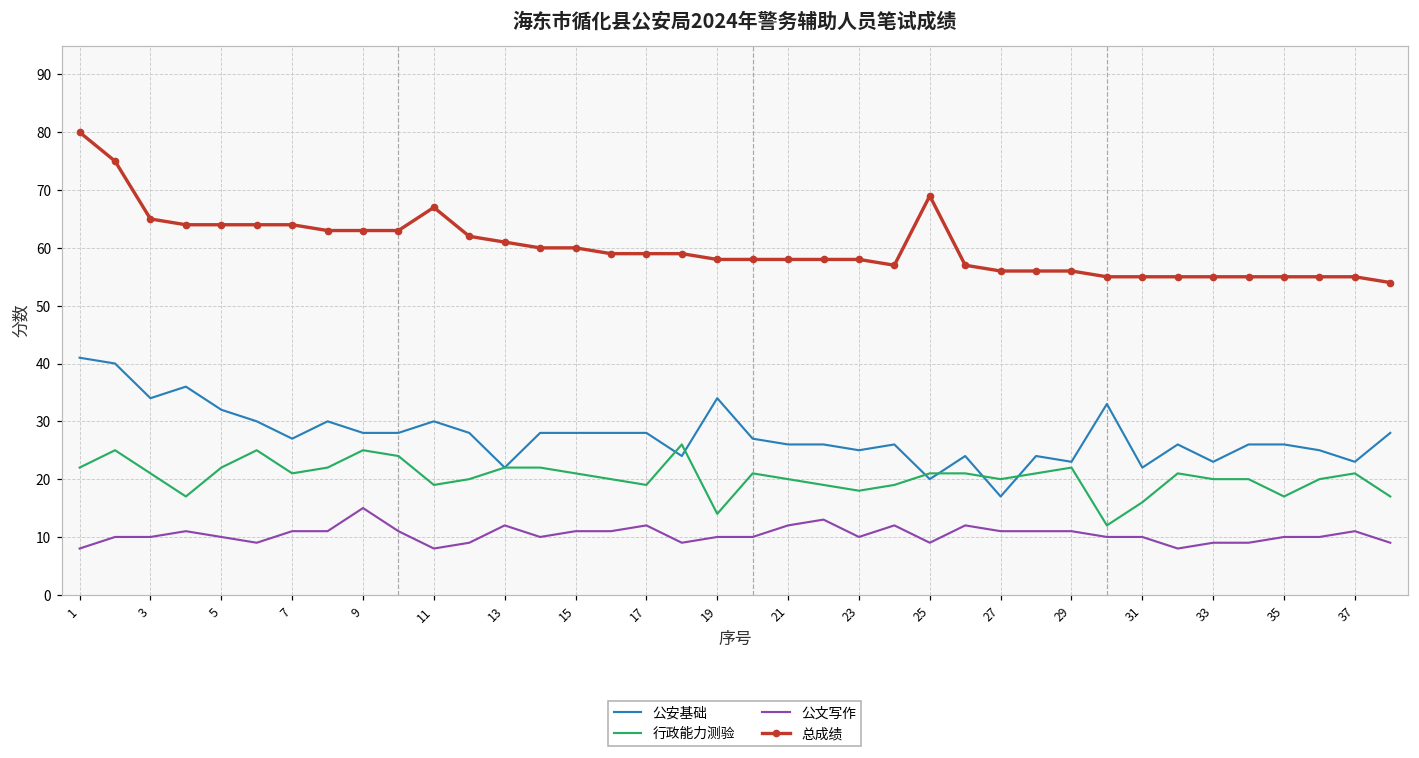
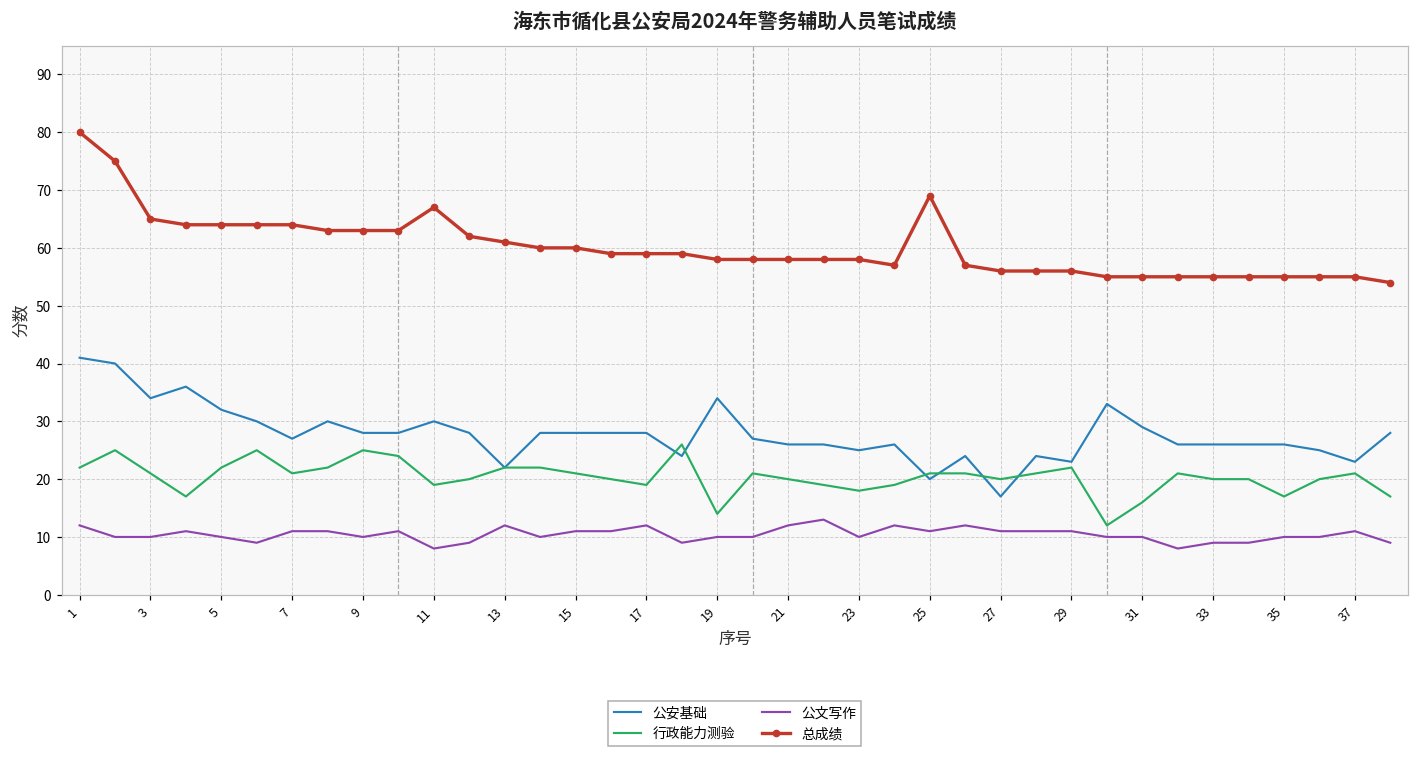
  {
    "公安基础": {
      "1": 41,
      "3": 34,
      "5": 32,
      "7": 27,
      "9": 28,
      "11": 30,
      "15": 28,
      "17": 28,
      "19": 34,
      "21": 26,
      "23": 25,
      "25": 20,
      "27": 17,
      "29": 23,
-     "31": 22,
-     "33": 23,
+     "31": 29,
+     "33": 26,
      "35": 26,
      "37": 23
    },
    "行政能力测验": {
      "1": 22,
      "3": 21,
      "5": 22,
      "7": 21,
      "9": 25,
      "11": 19,
      "15": 21,
      "17": 19,
      "19": 14,
      "21": 20,
      "23": 18,
      "25": 21,
      "27": 20,
      "29": 22,
      "31": 16,
      "33": 20,
      "35": 17,
      "37": 21
    },
    "公文写作": {
-     "1": 8,
+     "1": 12,
      "3": 10,
      "5": 10,
      "7": 11,
-     "9": 15,
+     "9": 10,
      "11": 8,
      "13": 12,
      "15": 11,
      "17": 12,
      "19": 10,
      "21": 12,
      "23": 10,
-     "25": 9,
+     "25": 11,
      "27": 11,
      "29": 11,
      "31": 10,
      "33": 9,
      "35": 10,
      "37": 11
    },
    "总成绩": {
      "1": 80,
      "3": 65,
      "5": 64,
      "7": 64,
      "9": 63,
      "11": 67,
      "13": 61,
      "15": 60,
      "17": 59,
      "19": 58,
      "21": 58,
      "23": 58,
      "25": 69,
      "27": 56,
      "29": 56,
      "31": 55,
      "33": 55,
      "35": 55,
      "37": 55
    }
  }
